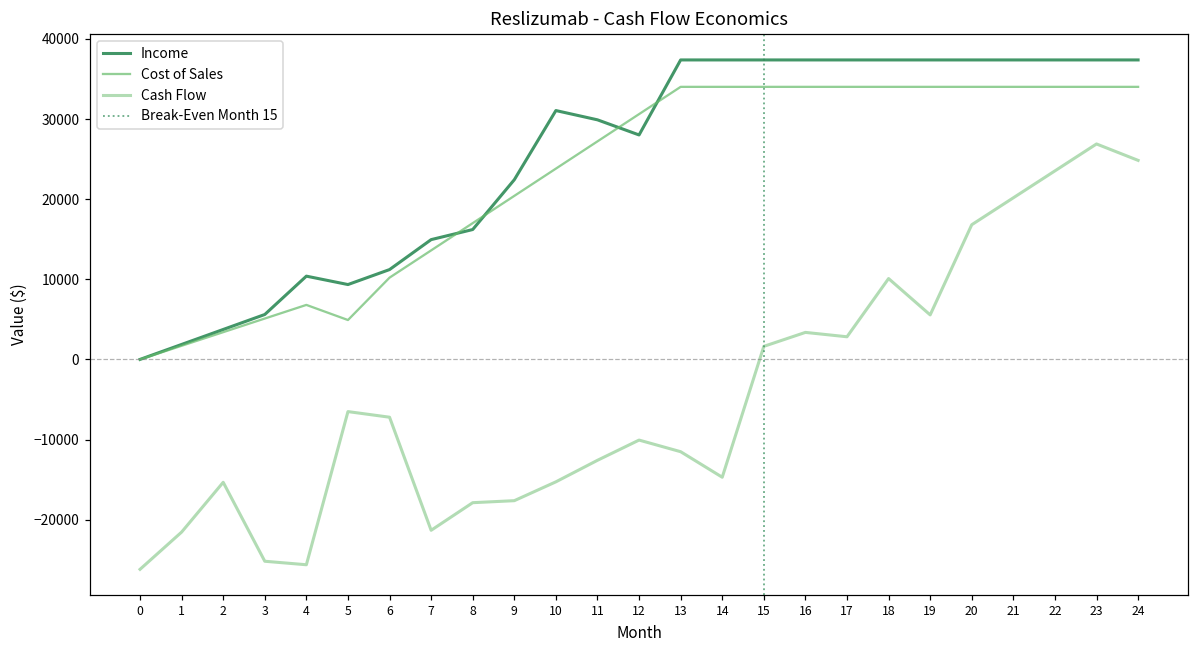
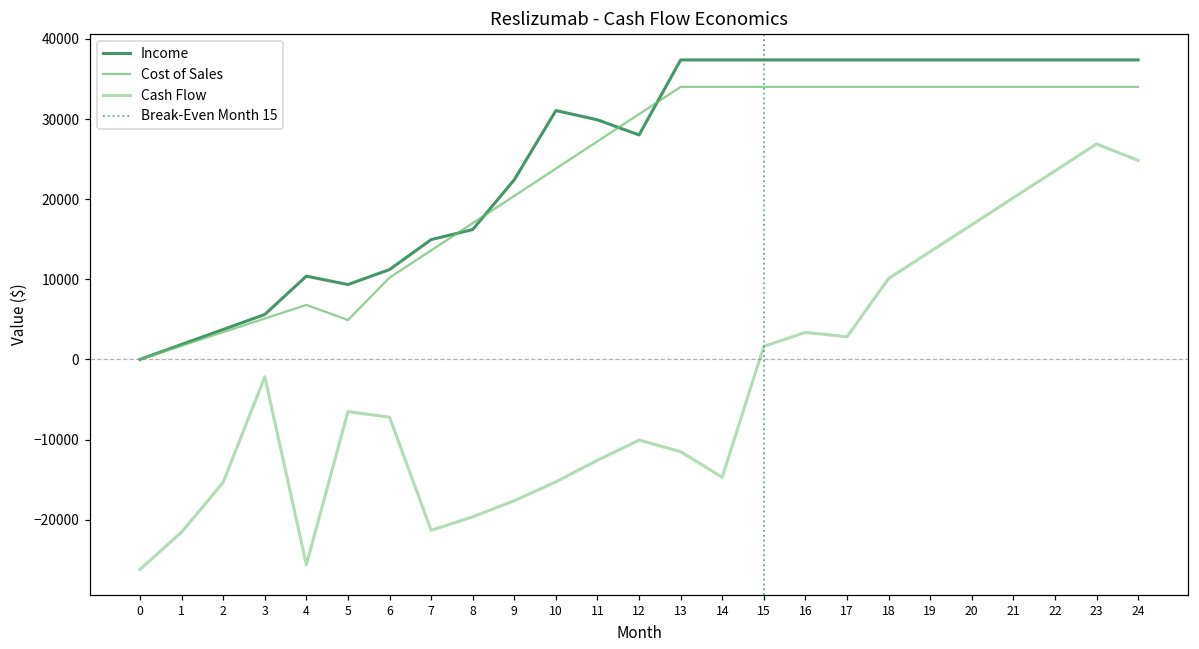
  {
    "Income": {
      "3": 6000,
      "4": 10000,
      "5": 9000,
      "6": 11000,
      "7": 15000,
      "8": 16000,
      "9": 22000,
      "10": 31000,
      "11": 30000,
      "12": 28000,
      "13": 37000,
      "14": 37000,
      "15": 37000,
      "16": 37000,
      "17": 37000,
      "18": 37000,
      "19": 37000,
      "20": 37000,
      "21": 37000,
      "22": 37000,
      "23": 37000,
      "24": 37000
    },
    "Cost of Sales": {
      "3": 5000,
      "4": 7000,
      "5": 5000,
      "6": 10000,
      "7": 14000,
      "8": 17000,
      "9": 20000,
      "10": 24000,
      "11": 27000,
      "12": 31000,
      "13": 34000,
      "14": 34000,
      "15": 34000,
      "16": 34000,
      "17": 34000,
      "18": 34000,
      "19": 34000,
      "20": 34000,
      "21": 34000,
      "22": 34000,
      "23": 34000,
      "24": 34000
    },
    "Cash Flow": {
      "0": -26000,
      "1": -22000,
      "2": -15000,
-     "3": -25000,
+     "3": -2000,
      "4": -26000,
      "5": -7000,
      "6": -7000,
      "7": -21000,
-     "8": -18000,
+     "8": -20000,
      "9": -18000,
      "10": -15000,
      "11": -13000,
      "12": -10000,
      "13": -12000,
      "14": -15000,
      "15": 2000,
      "16": 3000,
      "17": 3000,
      "18": 10000,
-     "19": 6000,
+     "19": 13000,
      "20": 17000,
      "21": 20000,
      "22": 24000,
      "23": 27000,
      "24": 25000
    }
  }
